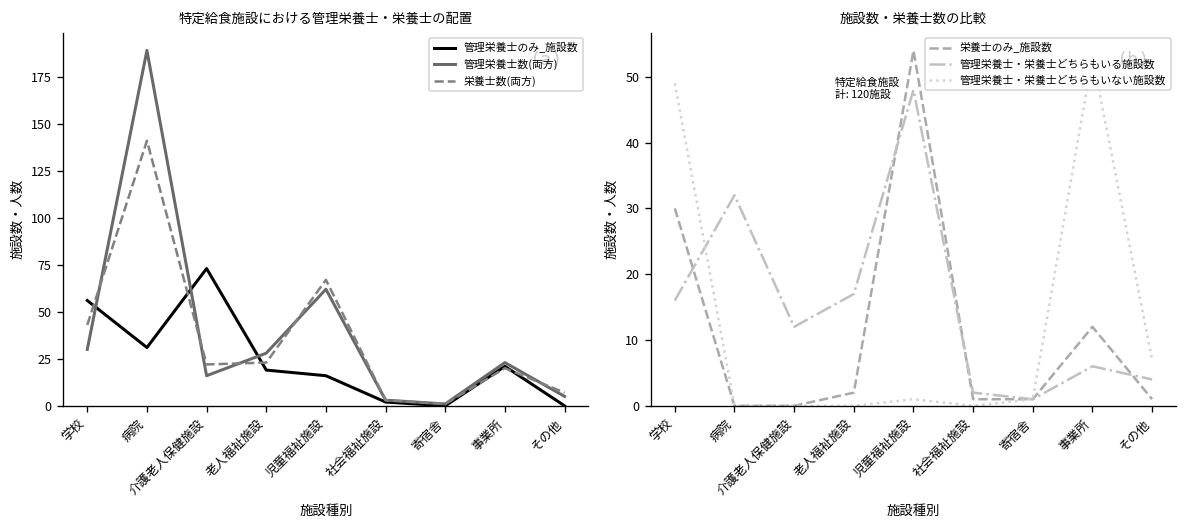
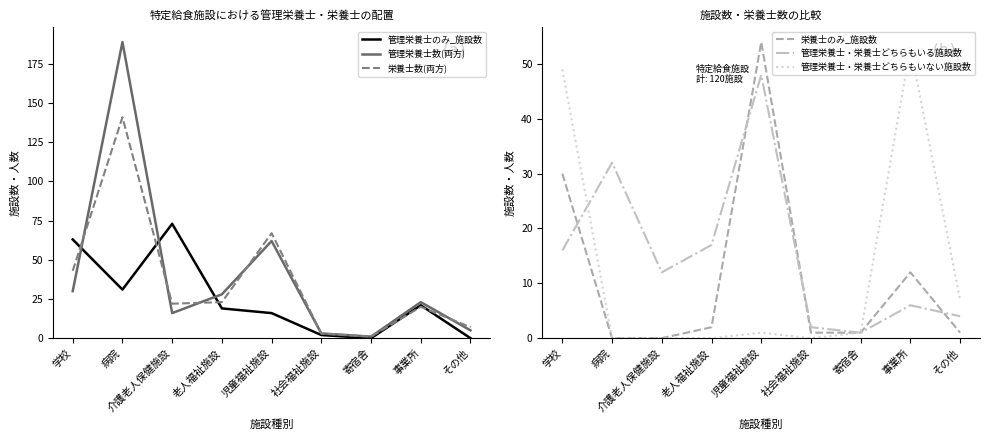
  {
    "特定給食施設における管理栄養士・栄養士の配置": {
      "管理栄養士のみ_施設数": {
-       "学校": 56,
+       "学校": 63,
        "病院": 31,
        "介護老人保健施設": 73,
        "老人福祉施設": 19,
        "児童福祉施設": 16,
        "その他": 0
      }
    }
  }
